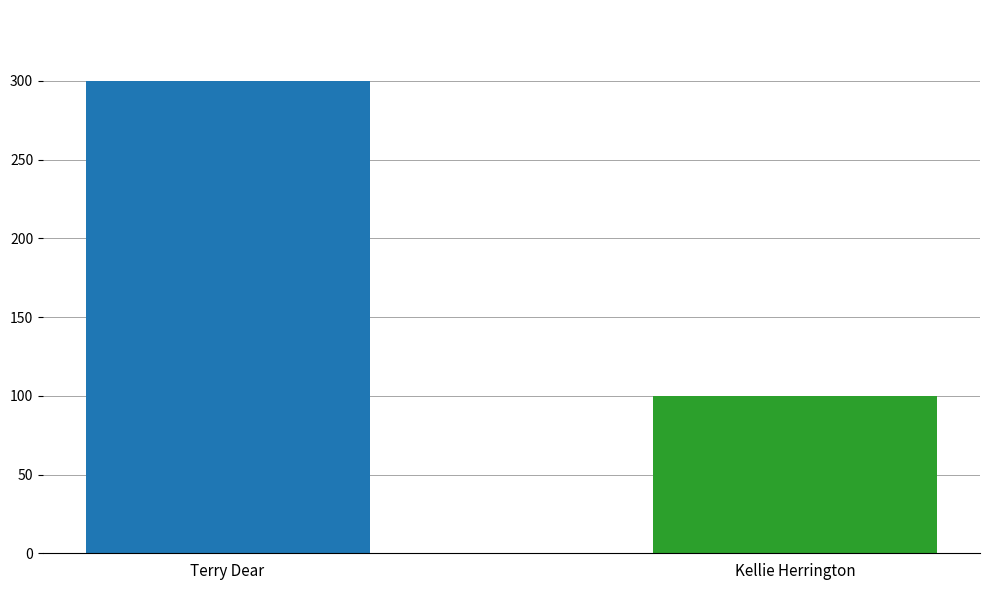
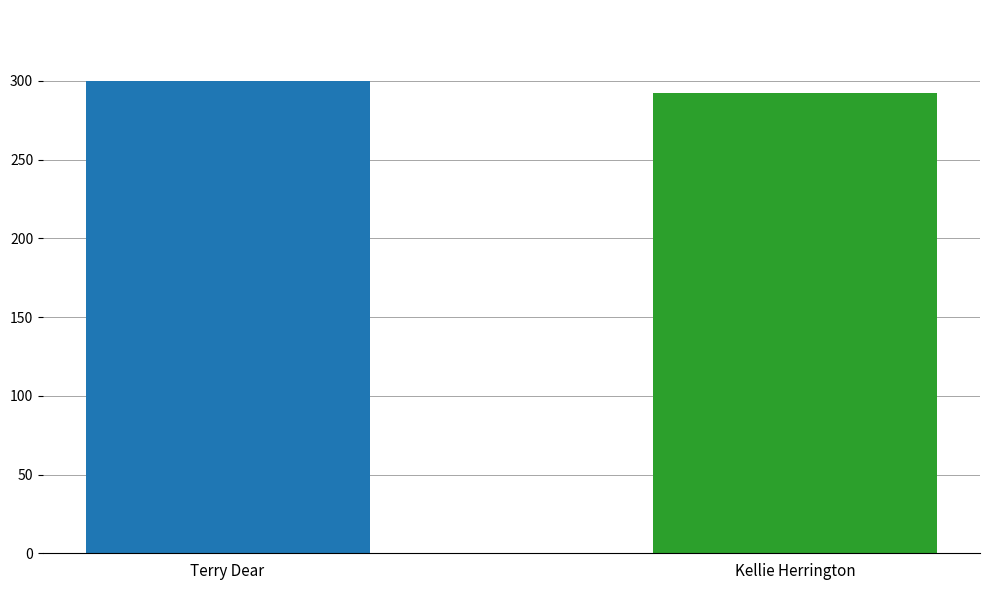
  {
    "Terry Dear": 300,
-   "Kellie Herrington": 100
+   "Kellie Herrington": 292
  }
